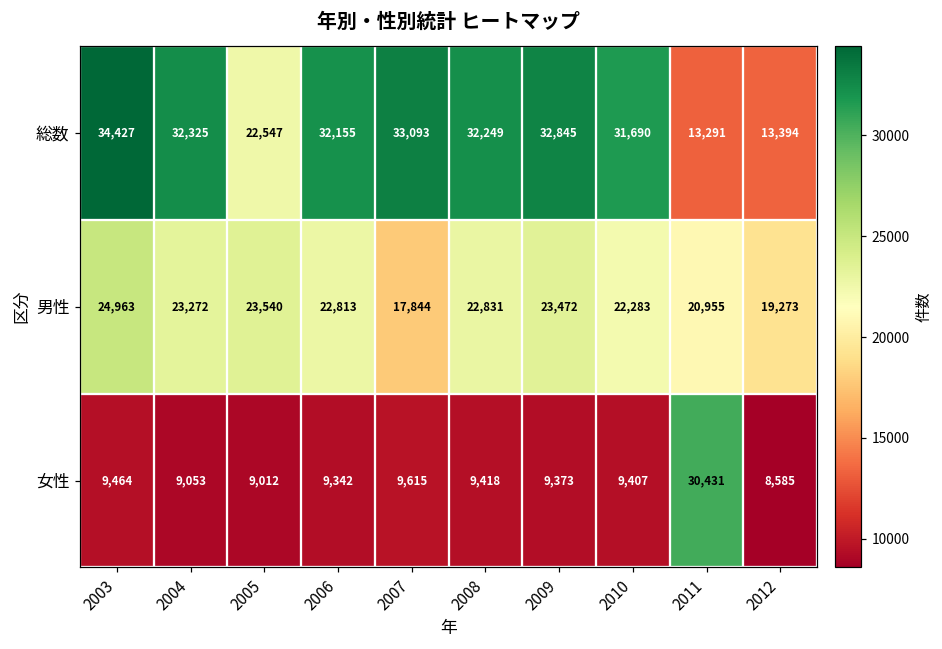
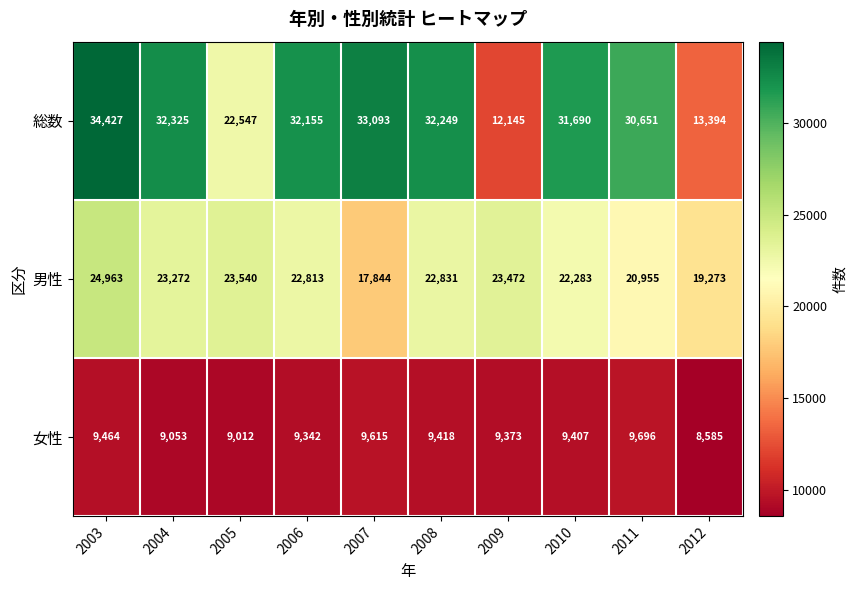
  {
    "総数": {
      "2003": "34,427",
      "2004": "32,325",
      "2005": "22,547",
      "2006": "32,155",
      "2007": "33,093",
      "2008": "32,249",
-     "2009": "32,845",
+     "2009": "12,145",
      "2010": "31,690",
-     "2011": "13,291",
+     "2011": "30,651",
      "2012": "13,394"
    },
    "男性": {
      "2003": "24,963",
      "2004": "23,272",
      "2005": "23,540",
      "2006": "22,813",
      "2007": "17,844",
      "2008": "22,831",
      "2009": "23,472",
      "2010": "22,283",
      "2011": "20,955",
      "2012": "19,273"
    },
    "女性": {
      "2003": "9,464",
      "2004": "9,053",
      "2005": "9,012",
      "2006": "9,342",
      "2007": "9,615",
      "2008": "9,418",
      "2009": "9,373",
      "2010": "9,407",
-     "2011": "30,431",
+     "2011": "9,696",
      "2012": "8,585"
    }
  }
